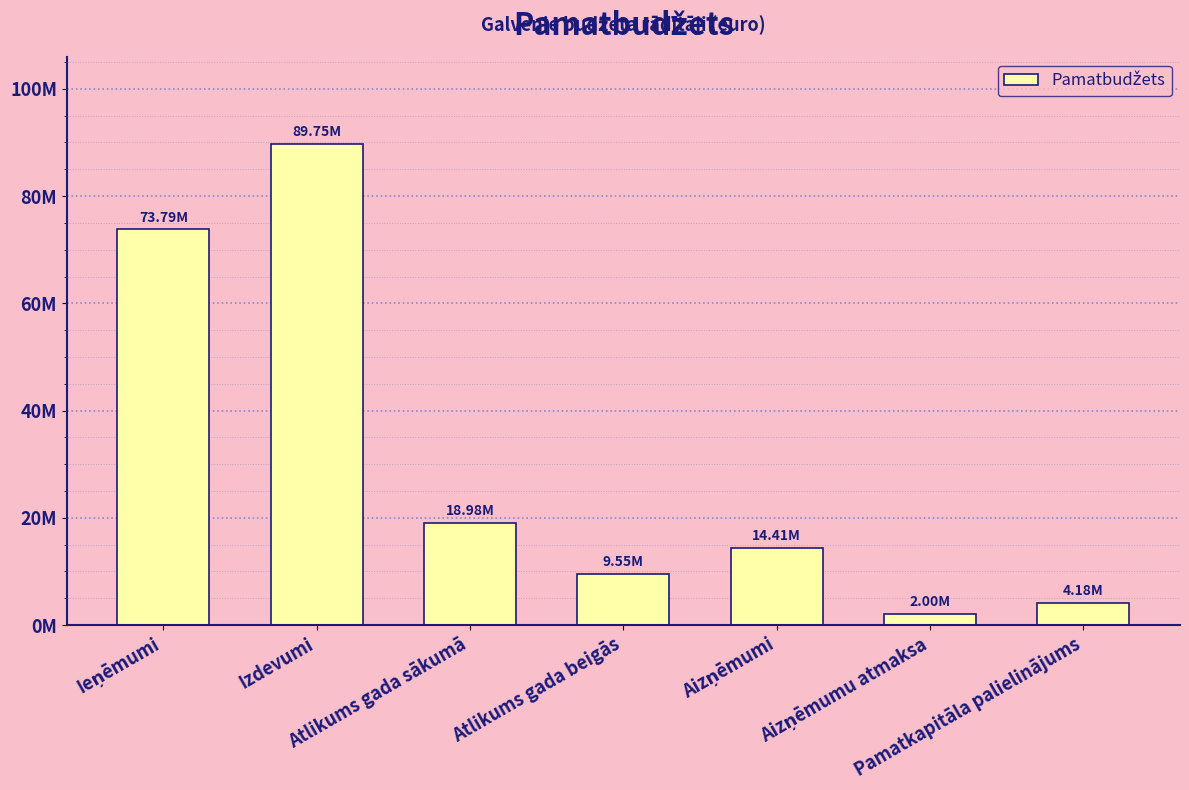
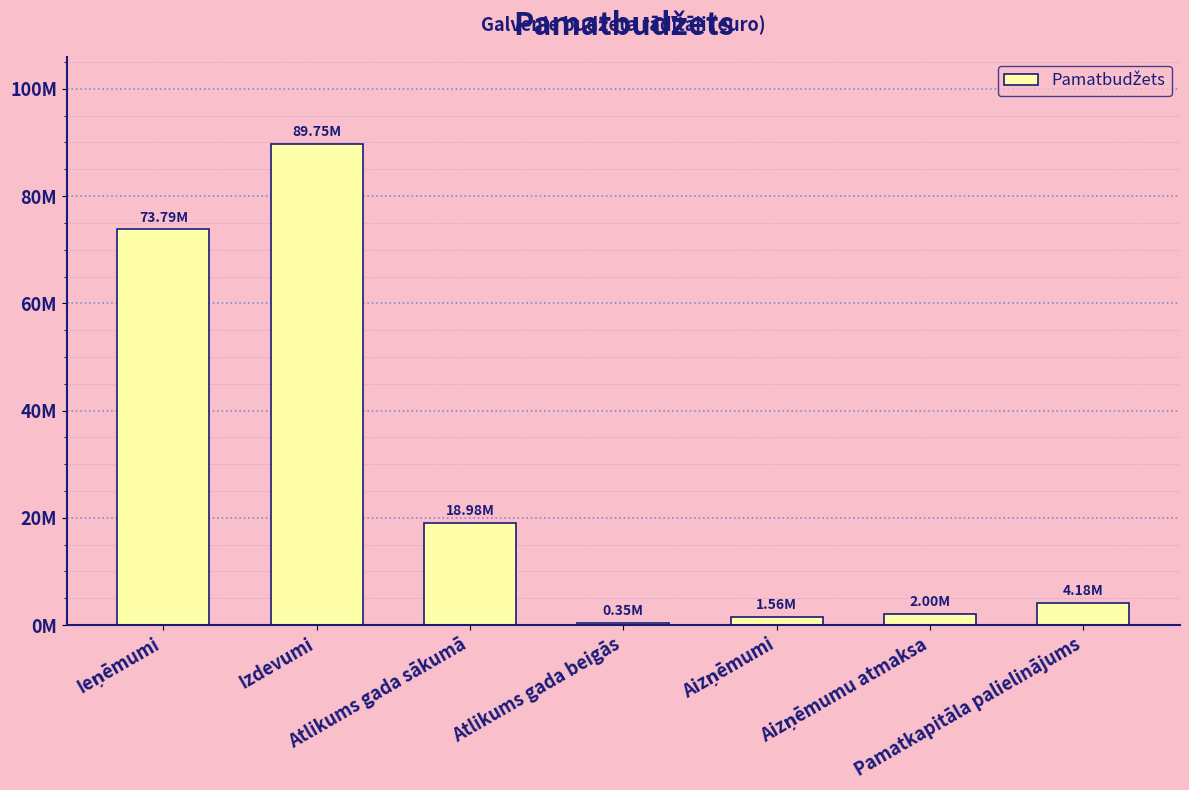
  {
    "Ieņēmumi": "73.79M",
    "Izdevumi": "89.75M",
    "Atlikums gada sākumā": "18.98M",
-   "Atlikums gada beigās": "9.55M",
-   "Aizņēmumi": "14.41M",
+   "Atlikums gada beigās": "0.35M",
+   "Aizņēmumi": "1.56M",
    "Aizņēmumu atmaksa": "2.00M",
    "Pamatkapitāla palielinājums": "4.18M"
  }
